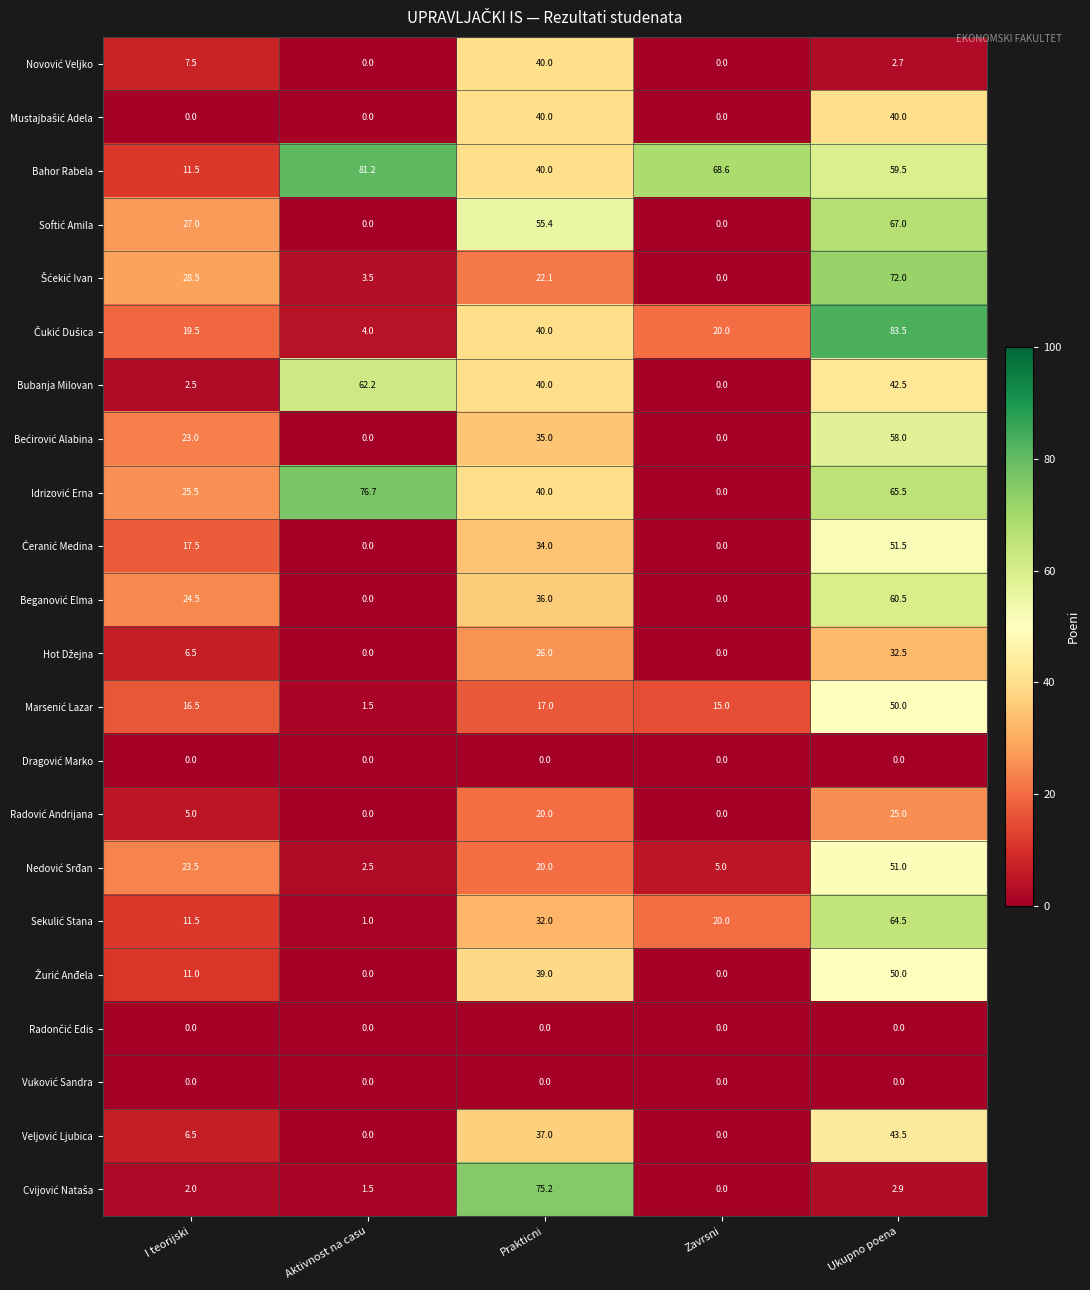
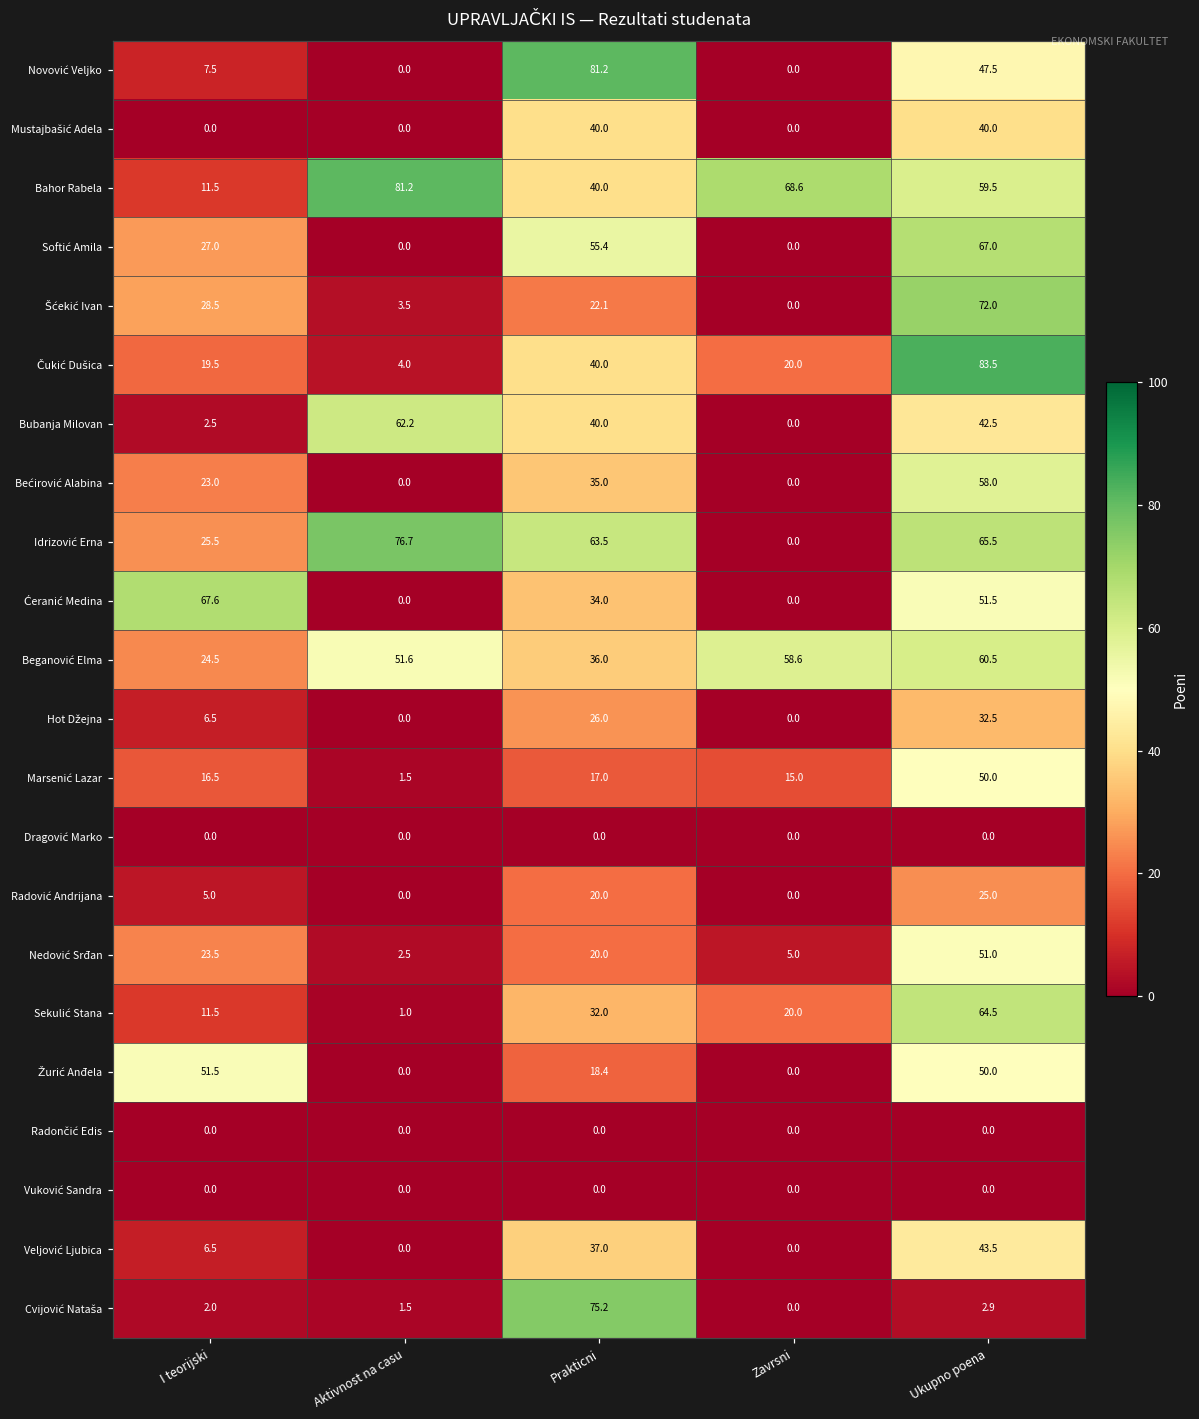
  {
    "Novović Veljko": {
      "I teorijski": 7.5,
      "Aktivnost na casu": 0.0,
-     "Prakticni": 40.0,
+     "Prakticni": 81.2,
      "Zavrsni": 0.0,
-     "Ukupno poena": 2.7
+     "Ukupno poena": 47.5
    },
    "Mustajbašić Adela": {
      "I teorijski": 0.0,
      "Aktivnost na casu": 0.0,
      "Prakticni": 40.0,
      "Zavrsni": 0.0,
      "Ukupno poena": 40.0
    },
    "Bahor Rabela": {
      "I teorijski": 11.5,
      "Aktivnost na casu": 81.2,
      "Prakticni": 40.0,
      "Zavrsni": 68.6,
      "Ukupno poena": 59.5
    },
    "Softić Amila": {
      "I teorijski": 27.0,
      "Aktivnost na casu": 0.0,
      "Prakticni": 55.4,
      "Zavrsni": 0.0,
      "Ukupno poena": 67.0
    },
    "Šćekić Ivan": {
      "I teorijski": 28.5,
      "Aktivnost na casu": 3.5,
      "Prakticni": 22.1,
      "Zavrsni": 0.0,
      "Ukupno poena": 72.0
    },
    "Čukić Dušica": {
      "I teorijski": 19.5,
      "Aktivnost na casu": 4.0,
      "Prakticni": 40.0,
      "Zavrsni": 20.0,
      "Ukupno poena": 83.5
    },
    "Bubanja Milovan": {
      "I teorijski": 2.5,
      "Aktivnost na casu": 62.2,
      "Prakticni": 40.0,
      "Zavrsni": 0.0,
      "Ukupno poena": 42.5
    },
    "Bećirović Alabina": {
      "I teorijski": 23.0,
      "Aktivnost na casu": 0.0,
      "Prakticni": 35.0,
      "Zavrsni": 0.0,
      "Ukupno poena": 58.0
    },
    "Idrizović Erna": {
      "I teorijski": 25.5,
      "Aktivnost na casu": 76.7,
-     "Prakticni": 40.0,
+     "Prakticni": 63.5,
      "Zavrsni": 0.0,
      "Ukupno poena": 65.5
    },
    "Ćeranić Medina": {
-     "I teorijski": 17.5,
+     "I teorijski": 67.6,
      "Aktivnost na casu": 0.0,
      "Prakticni": 34.0,
      "Zavrsni": 0.0,
      "Ukupno poena": 51.5
    },
    "Beganović Elma": {
      "I teorijski": 24.5,
-     "Aktivnost na casu": 0.0,
+     "Aktivnost na casu": 51.6,
      "Prakticni": 36.0,
-     "Zavrsni": 0.0,
+     "Zavrsni": 58.6,
      "Ukupno poena": 60.5
    },
    "Hot Džejna": {
      "I teorijski": 6.5,
      "Aktivnost na casu": 0.0,
      "Prakticni": 26.0,
      "Zavrsni": 0.0,
      "Ukupno poena": 32.5
    },
    "Marsenić Lazar": {
      "I teorijski": 16.5,
      "Aktivnost na casu": 1.5,
      "Prakticni": 17.0,
      "Zavrsni": 15.0,
      "Ukupno poena": 50.0
    },
    "Dragović Marko": {
      "I teorijski": 0.0,
      "Aktivnost na casu": 0.0,
      "Prakticni": 0.0,
      "Zavrsni": 0.0,
      "Ukupno poena": 0.0
    },
    "Radović Andrijana": {
      "I teorijski": 5.0,
      "Aktivnost na casu": 0.0,
      "Prakticni": 20.0,
      "Zavrsni": 0.0,
      "Ukupno poena": 25.0
    },
    "Nedović Srđan": {
      "I teorijski": 23.5,
      "Aktivnost na casu": 2.5,
      "Prakticni": 20.0,
      "Zavrsni": 5.0,
      "Ukupno poena": 51.0
    },
    "Sekulić Stana": {
      "I teorijski": 11.5,
      "Aktivnost na casu": 1.0,
      "Prakticni": 32.0,
      "Zavrsni": 20.0,
      "Ukupno poena": 64.5
    },
    "Žurić Anđela": {
-     "I teorijski": 11.0,
+     "I teorijski": 51.5,
      "Aktivnost na casu": 0.0,
-     "Prakticni": 39.0,
+     "Prakticni": 18.4,
      "Zavrsni": 0.0,
      "Ukupno poena": 50.0
    },
    "Radončić Edis": {
      "I teorijski": 0.0,
      "Aktivnost na casu": 0.0,
      "Prakticni": 0.0,
      "Zavrsni": 0.0,
      "Ukupno poena": 0.0
    },
    "Vuković Sandra": {
      "I teorijski": 0.0,
      "Aktivnost na casu": 0.0,
      "Prakticni": 0.0,
      "Zavrsni": 0.0,
      "Ukupno poena": 0.0
    },
    "Veljović Ljubica": {
      "I teorijski": 6.5,
      "Aktivnost na casu": 0.0,
      "Prakticni": 37.0,
      "Zavrsni": 0.0,
      "Ukupno poena": 43.5
    },
    "Cvijović Nataša": {
      "I teorijski": 2.0,
      "Aktivnost na casu": 1.5,
      "Prakticni": 75.2,
      "Zavrsni": 0.0,
      "Ukupno poena": 2.9
    }
  }
